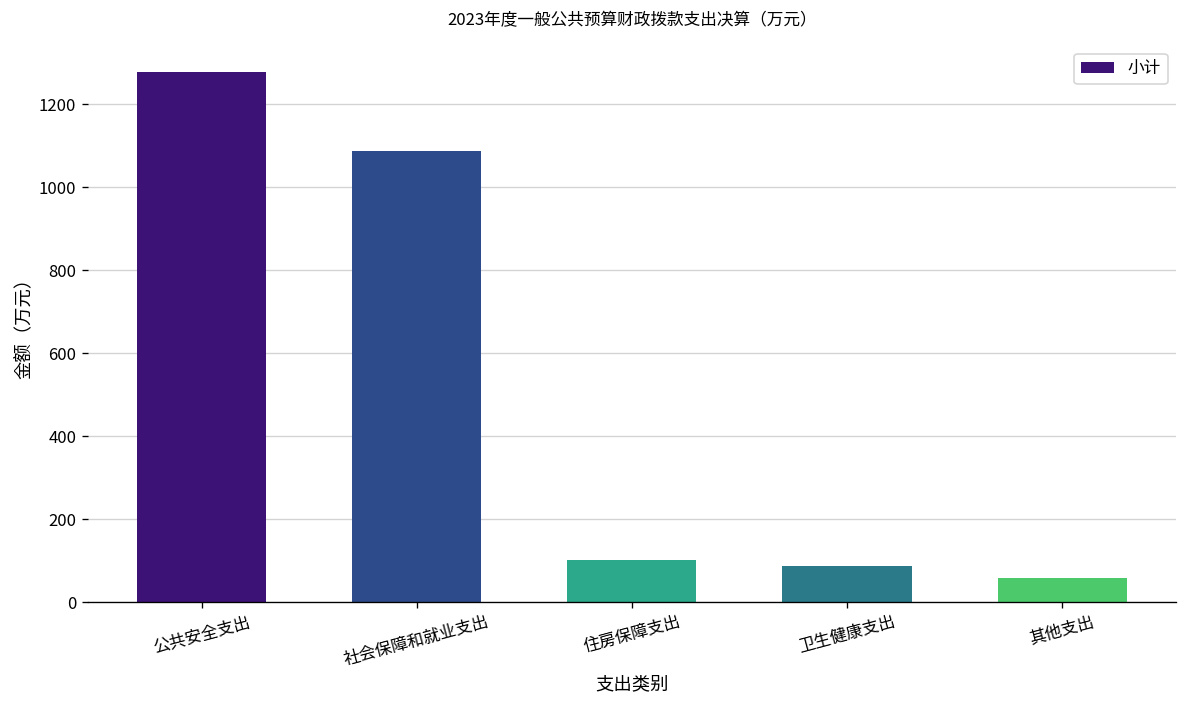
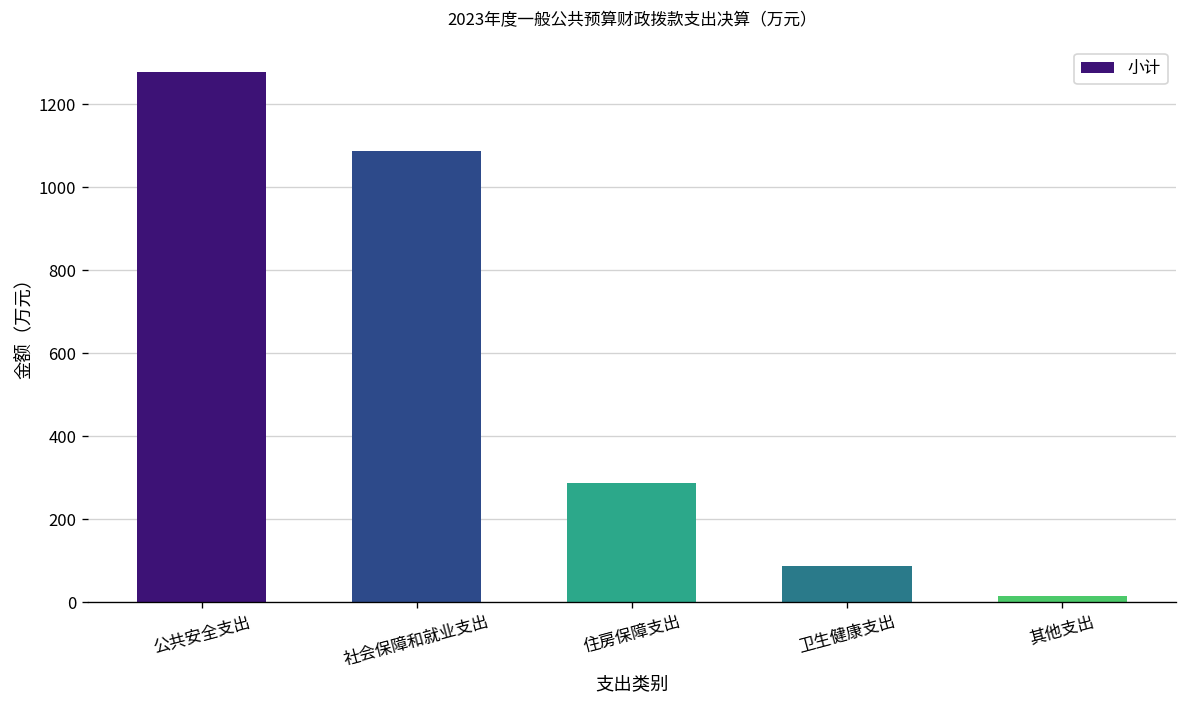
  {
    "公共安全支出": 1280,
    "社会保障和就业支出": 1090,
-   "住房保障支出": 100,
+   "住房保障支出": 290,
    "卫生健康支出": 90,
-   "其他支出": 60
+   "其他支出": 20
  }
